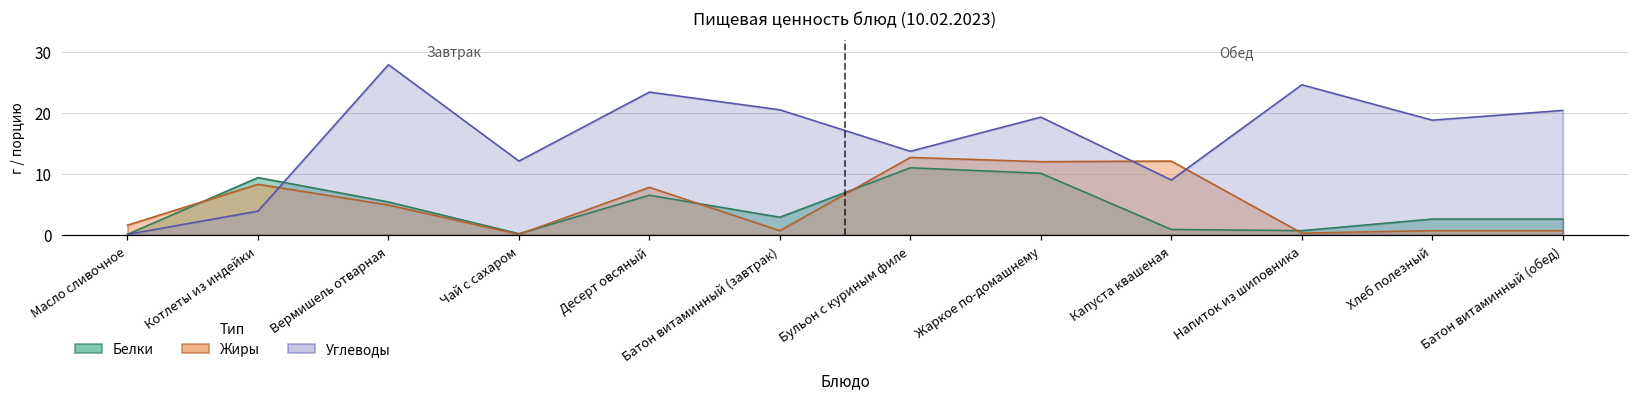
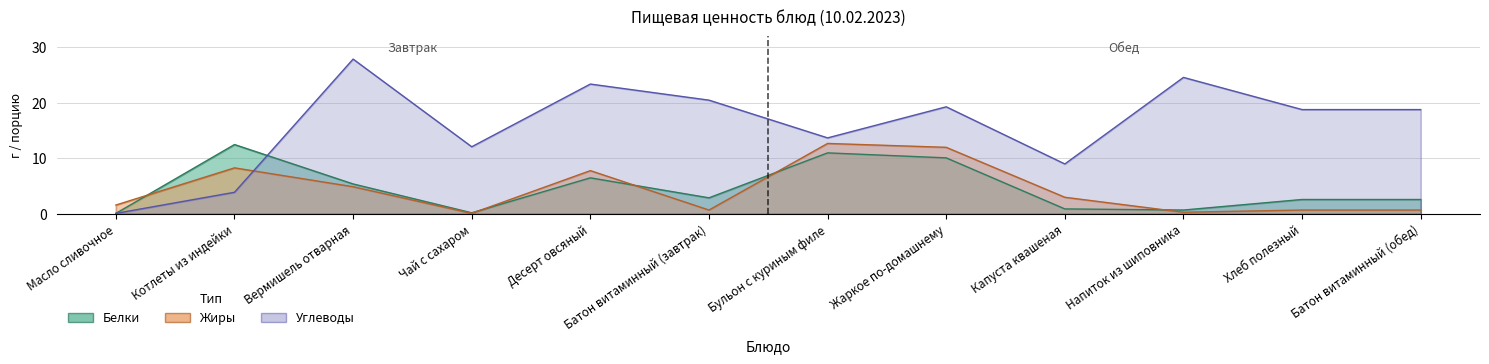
  {
    "Белки": {
-     "Котлеты из индейки": 9,
+     "Котлеты из индейки": 13,
      "Вермишель отварная": 5,
      "Десерт овсяный": 7,
      "Батон витаминный (завтрак)": 3,
      "Бульон с куриным филе": 11,
      "Жаркое по-домашнему": 10,
      "Капуста квашеная": 1,
      "Хлеб полезный": 3,
      "Батон витаминный (обед)": 3
    },
    "Жиры": {
      "Масло сливочное": 2,
      "Котлеты из индейки": 8,
      "Вермишель отварная": 5,
      "Десерт овсяный": 8,
      "Батон витаминный (завтрак)": 1,
      "Бульон с куриным филе": 13,
      "Жаркое по-домашнему": 12,
-     "Капуста квашеная": 12,
+     "Капуста квашеная": 3,
      "Хлеб полезный": 1,
      "Батон витаминный (обед)": 1
    },
    "Углеводы": {
      "Котлеты из индейки": 4,
      "Вермишель отварная": 28,
      "Чай с сахаром": 12,
      "Десерт овсяный": 23,
      "Батон витаминный (завтрак)": 21,
      "Бульон с куриным филе": 14,
      "Жаркое по-домашнему": 19,
      "Капуста квашеная": 9,
      "Напиток из шиповника": 25,
      "Хлеб полезный": 19,
-     "Батон витаминный (обед)": 20
+     "Батон витаминный (обед)": 19
    }
  }
